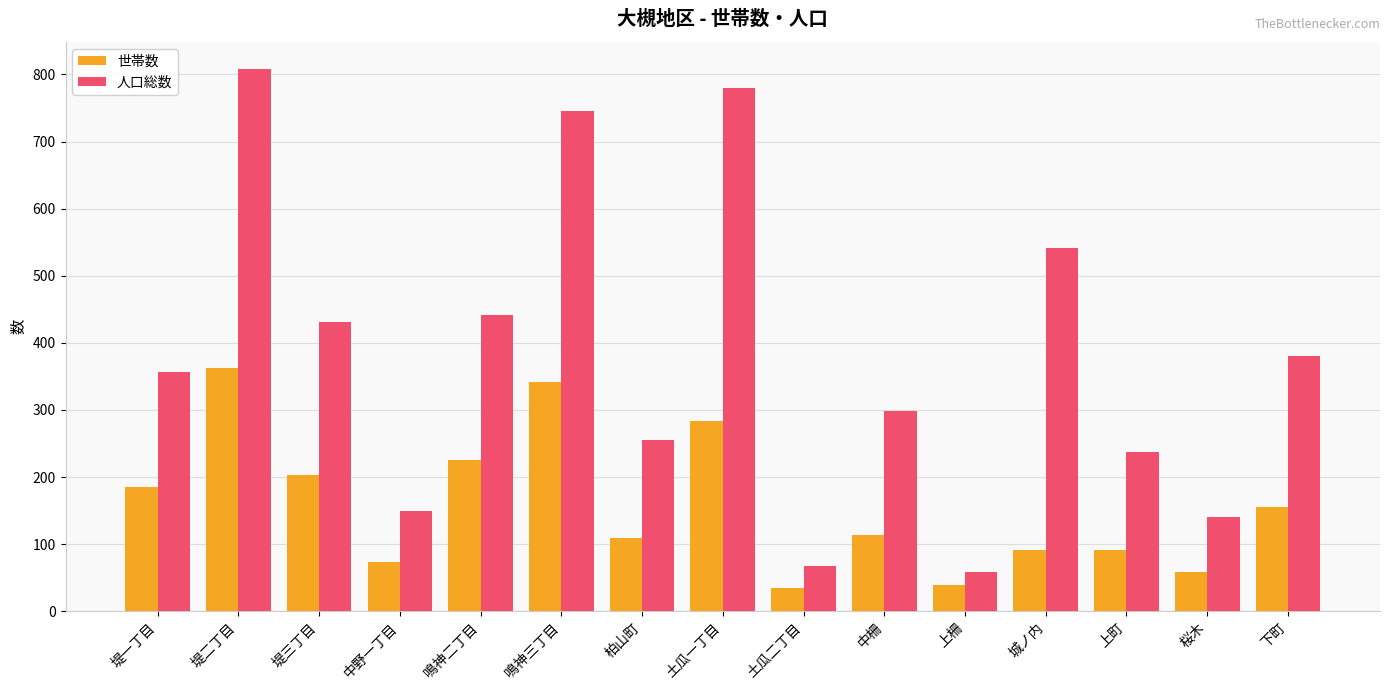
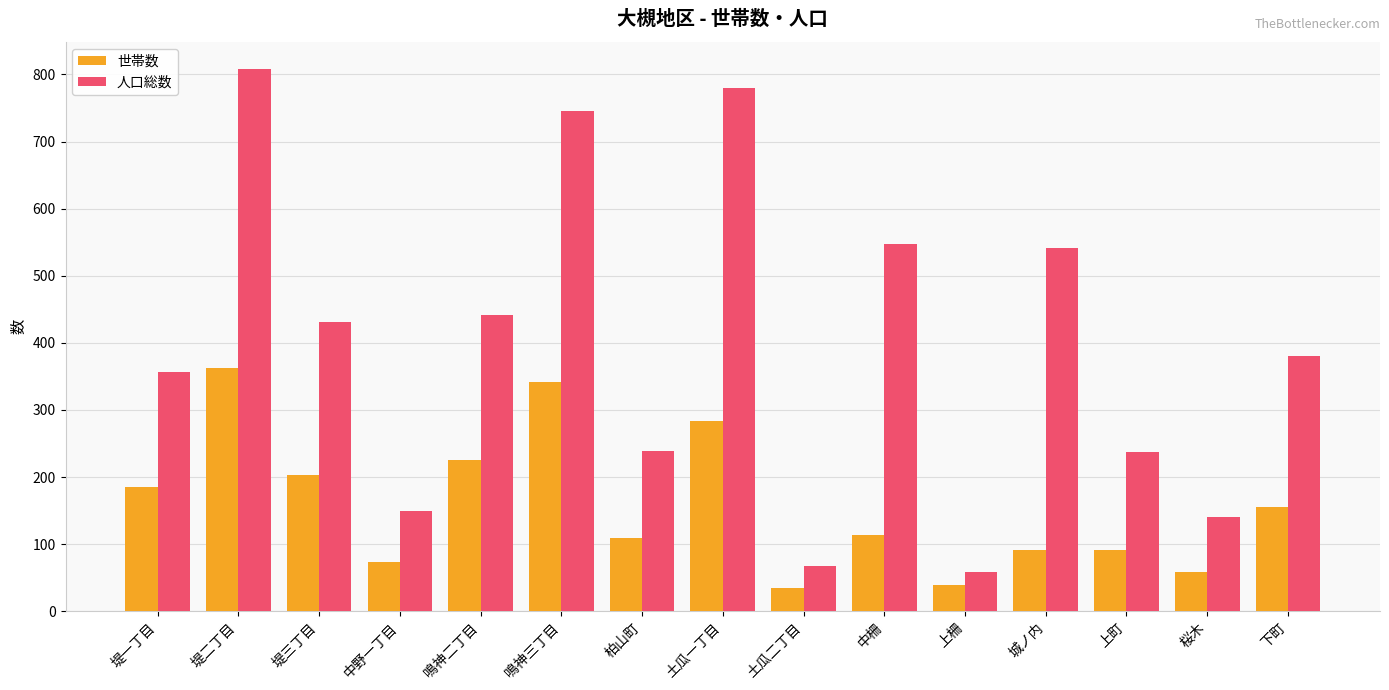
  {
    "世帯数": {
      "堤一丁目": 190,
      "堤二丁目": 360,
      "堤三丁目": 200,
      "中野一丁目": 70,
      "鳴神二丁目": 230,
      "鳴神三丁目": 340,
      "柏山町": 110,
      "土瓜一丁目": 280,
      "土瓜二丁目": 40,
      "中柵": 110,
      "上柵": 40,
      "城ノ内": 90,
      "上町": 90,
      "桜木": 60,
      "下町": 160
    },
    "人口総数": {
      "堤一丁目": 360,
      "堤二丁目": 810,
      "堤三丁目": 430,
      "中野一丁目": 150,
      "鳴神二丁目": 440,
      "鳴神三丁目": 750,
-     "柏山町": 260,
+     "柏山町": 240,
      "土瓜一丁目": 780,
      "土瓜二丁目": 70,
-     "中柵": 300,
+     "中柵": 550,
      "上柵": 60,
      "城ノ内": 540,
      "上町": 240,
      "桜木": 140,
      "下町": 380
    }
  }
